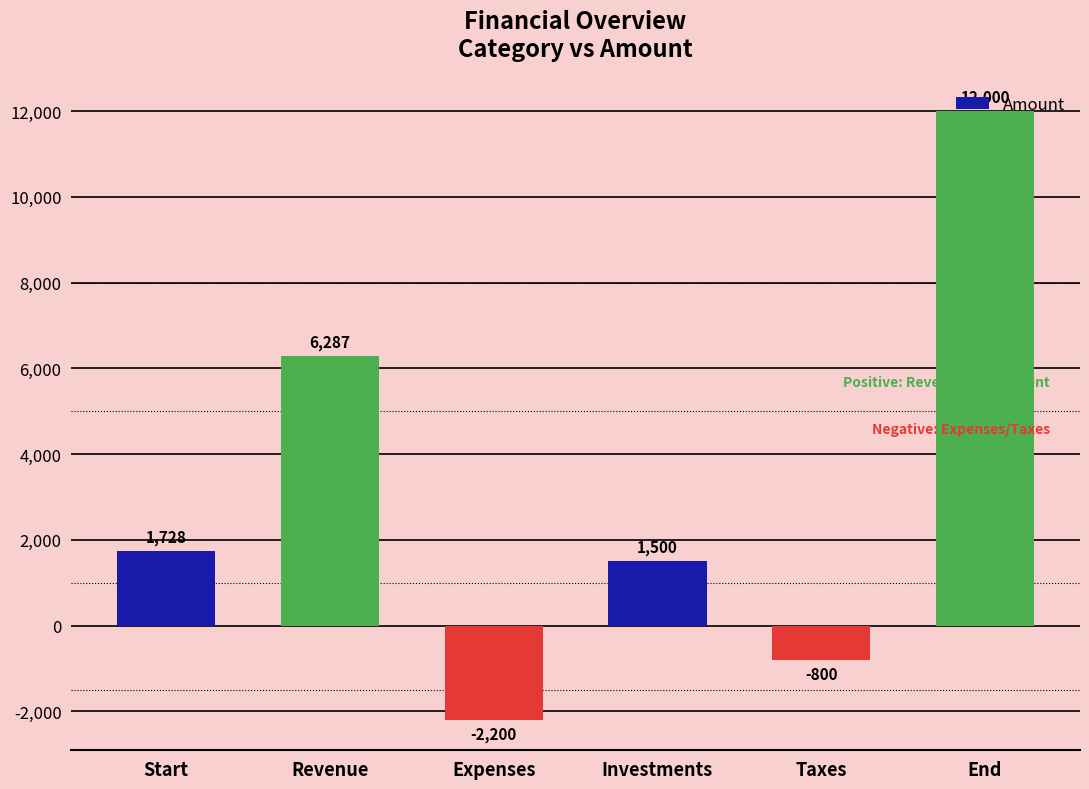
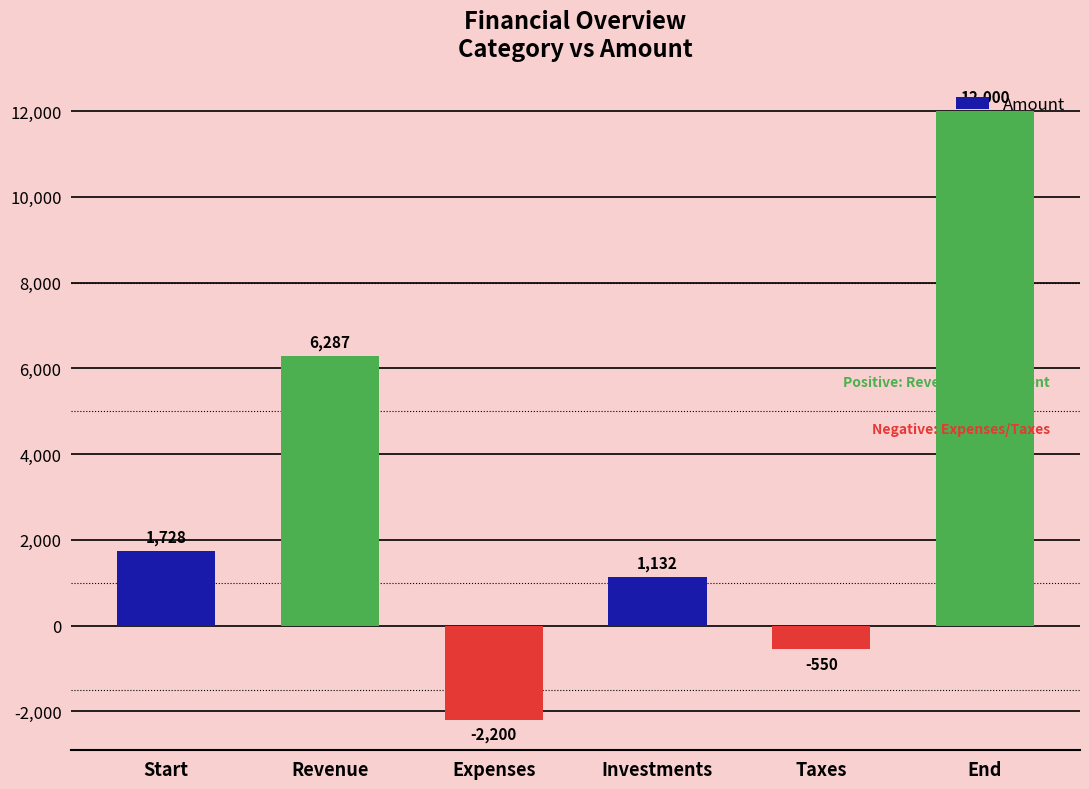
  {
    "Start": "1,728",
    "Revenue": "6,287",
    "Expenses": "-2,200",
-   "Investments": "1,500",
-   "Taxes": "-800",
+   "Investments": "1,132",
+   "Taxes": "-550",
    "End": "12,000"
  }
